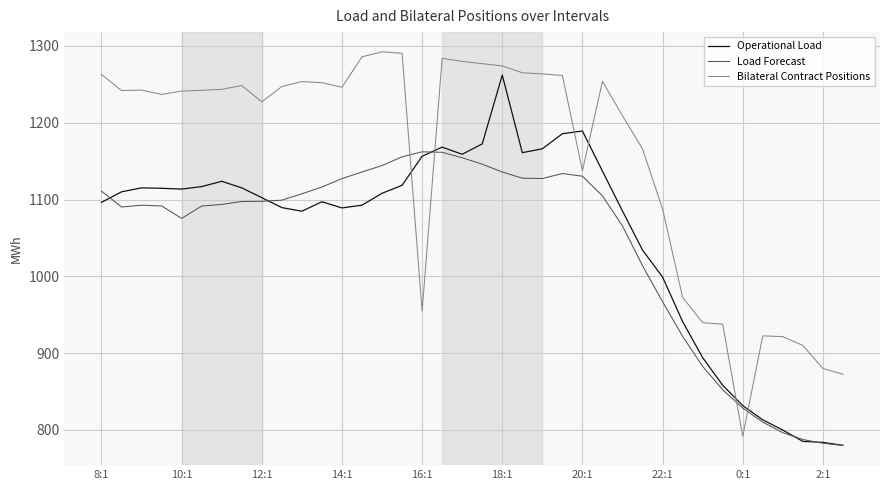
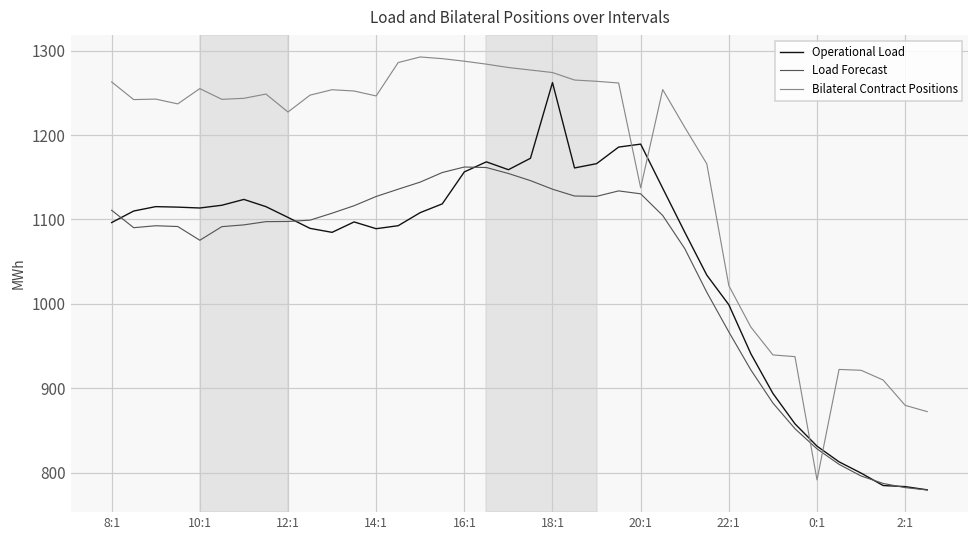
  {
    "Operational Load": {
      "8:1": 1100,
      "10:1": 1110,
      "12:1": 1100,
      "14:1": 1090,
      "16:1": 1160,
      "18:1": 1260,
      "20:1": 1190,
      "22:1": 1000
    },
    "Load Forecast": {
      "8:1": 1110,
      "10:1": 1080,
      "12:1": 1100,
      "14:1": 1130,
      "16:1": 1160,
      "18:1": 1140,
      "20:1": 1130,
      "22:1": 970
    },
    "Bilateral Contract Positions": {
      "8:1": 1260,
-     "10:1": 1240,
+     "10:1": 1250,
      "12:1": 1230,
      "14:1": 1250,
-     "16:1": 950,
+     "16:1": 1290,
      "18:1": 1270,
      "20:1": 1140,
-     "22:1": 1090,
+     "22:1": 1020,
      "0:1": 790,
      "2:1": 880
    }
  }
